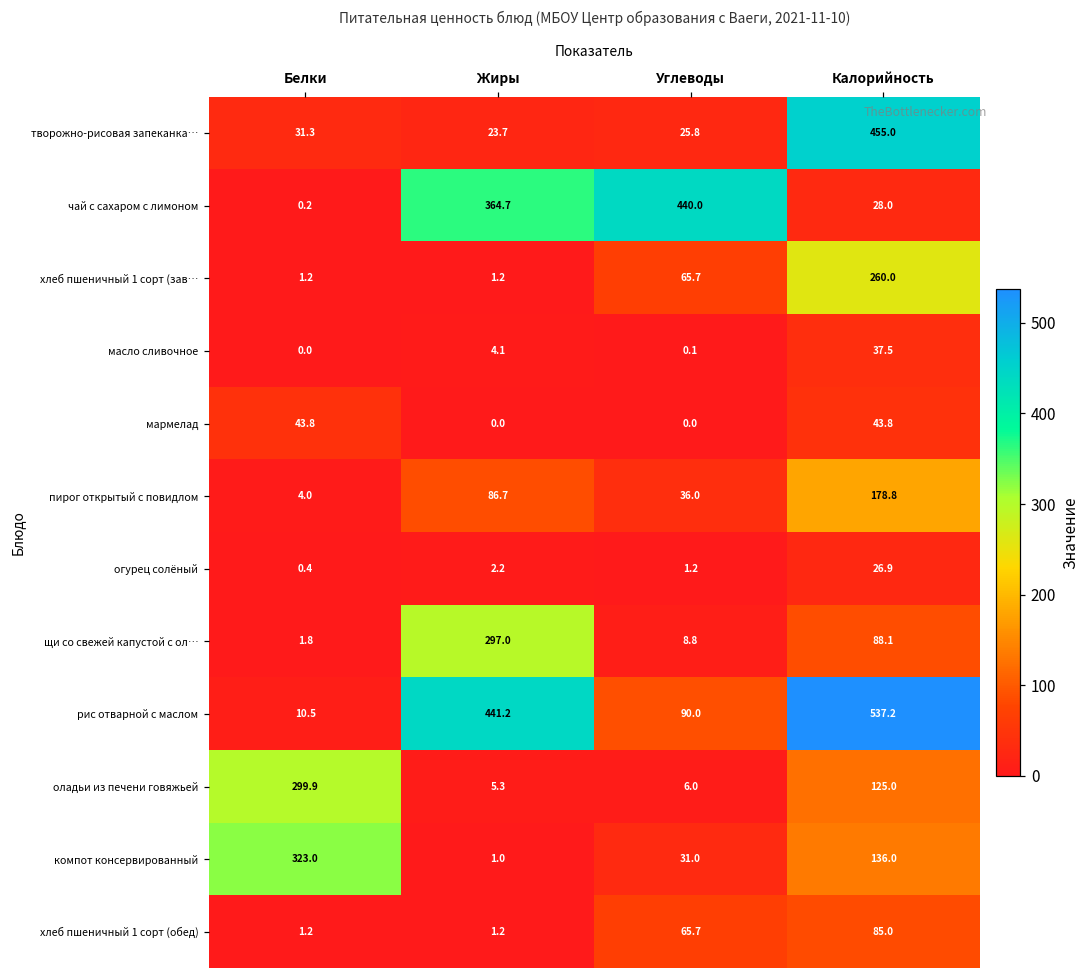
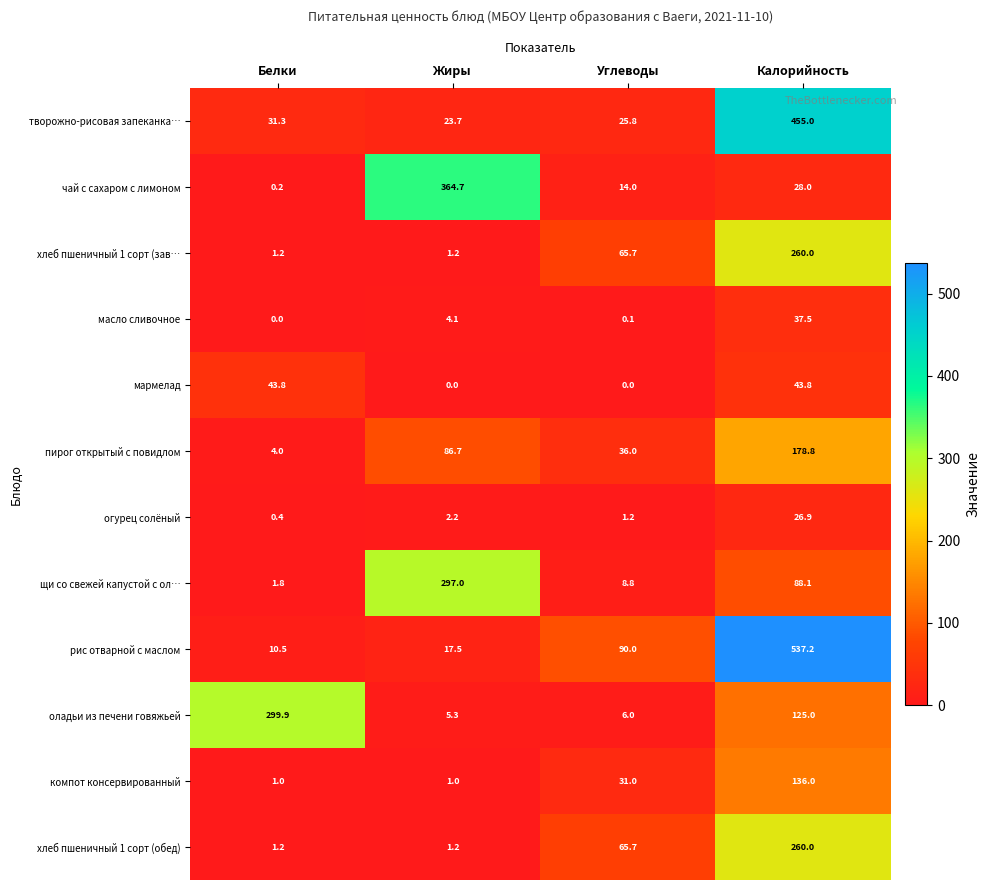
  {
    "творожно-рисовая запеканка…": {
      "Белки": 31.3,
      "Жиры": 23.7,
      "Углеводы": 25.8
    },
    "чай с сахаром с лимоном": {
      "Белки": 0.2,
      "Жиры": 364.7,
-     "Углеводы": 440.0,
+     "Углеводы": 14.0,
      "Калорийность": 28.0
    },
    "хлеб пшеничный 1 сорт (зав…": {
      "Белки": 1.2,
      "Жиры": 1.2,
      "Углеводы": 65.7,
      "Калорийность": 260.0
    },
    "масло сливочное": {
      "Белки": 0.0,
      "Жиры": 4.1,
      "Углеводы": 0.1,
      "Калорийность": 37.5
    },
    "мармелад": {
      "Белки": 43.8,
      "Жиры": 0.0,
      "Углеводы": 0.0,
      "Калорийность": 43.8
    },
    "пирог открытый с повидлом": {
      "Белки": 4.0,
      "Жиры": 86.7,
      "Углеводы": 36.0,
      "Калорийность": 178.8
    },
    "огурец солёный": {
      "Белки": 0.4,
      "Жиры": 2.2,
      "Углеводы": 1.2,
      "Калорийность": 26.9
    },
    "щи со свежей капустой с ол…": {
      "Белки": 1.8,
      "Жиры": 297.0,
      "Углеводы": 8.8,
      "Калорийность": 88.1
    },
    "рис отварной с маслом": {
      "Белки": 10.5,
-     "Жиры": 441.2,
+     "Жиры": 17.5,
      "Углеводы": 90.0,
      "Калорийность": 537.2
    },
    "оладьи из печени говяжьей": {
      "Белки": 299.9,
      "Жиры": 5.3,
      "Углеводы": 6.0,
      "Калорийность": 125.0
    },
    "компот консервированный": {
-     "Белки": 323.0,
+     "Белки": 1.0,
      "Жиры": 1.0,
      "Углеводы": 31.0,
      "Калорийность": 136.0
    },
    "хлеб пшеничный 1 сорт (обед)": {
      "Белки": 1.2,
      "Жиры": 1.2,
      "Углеводы": 65.7,
-     "Калорийность": 85.0
+     "Калорийность": 260.0
    }
  }
